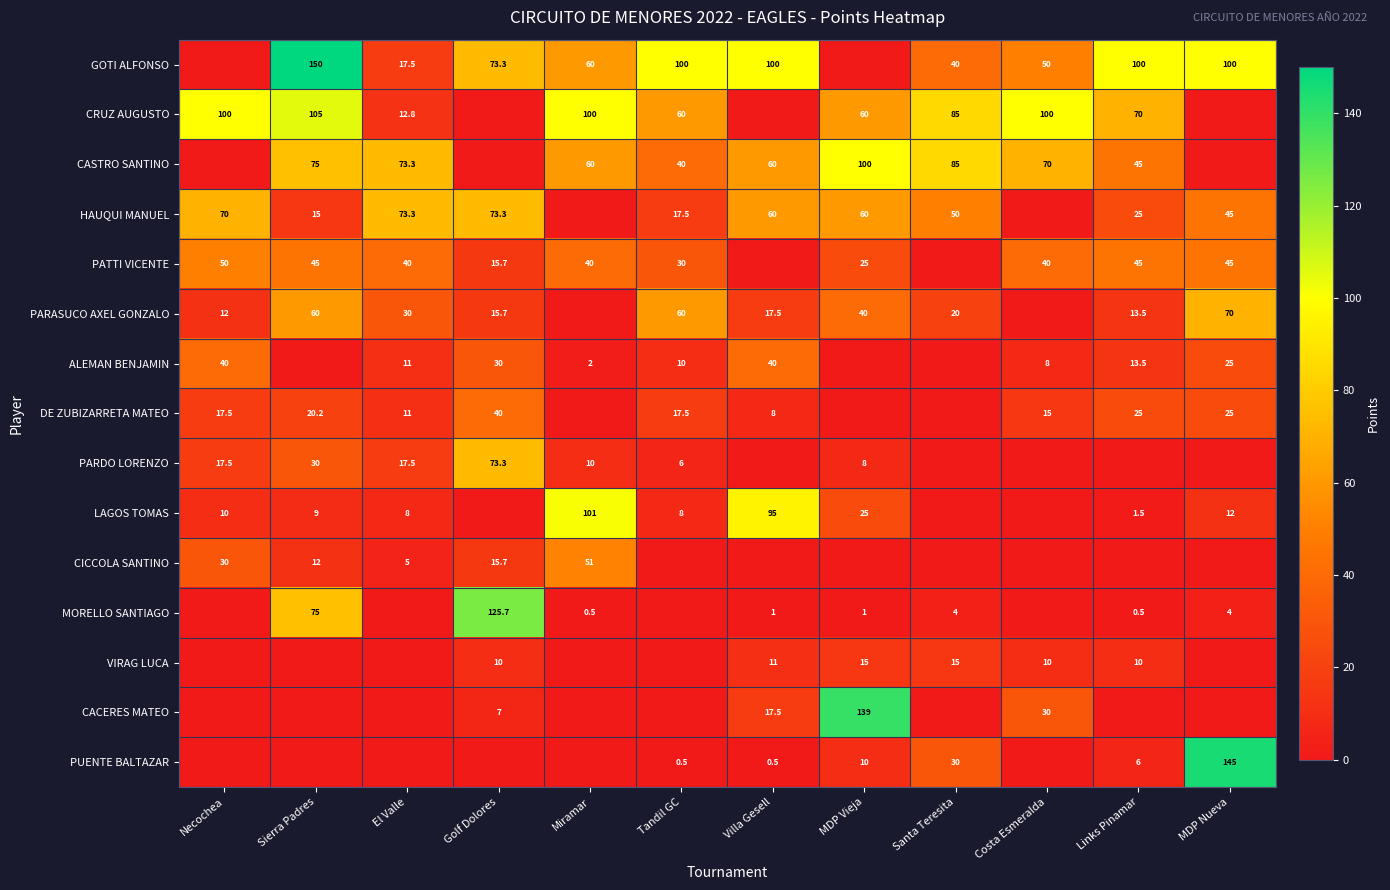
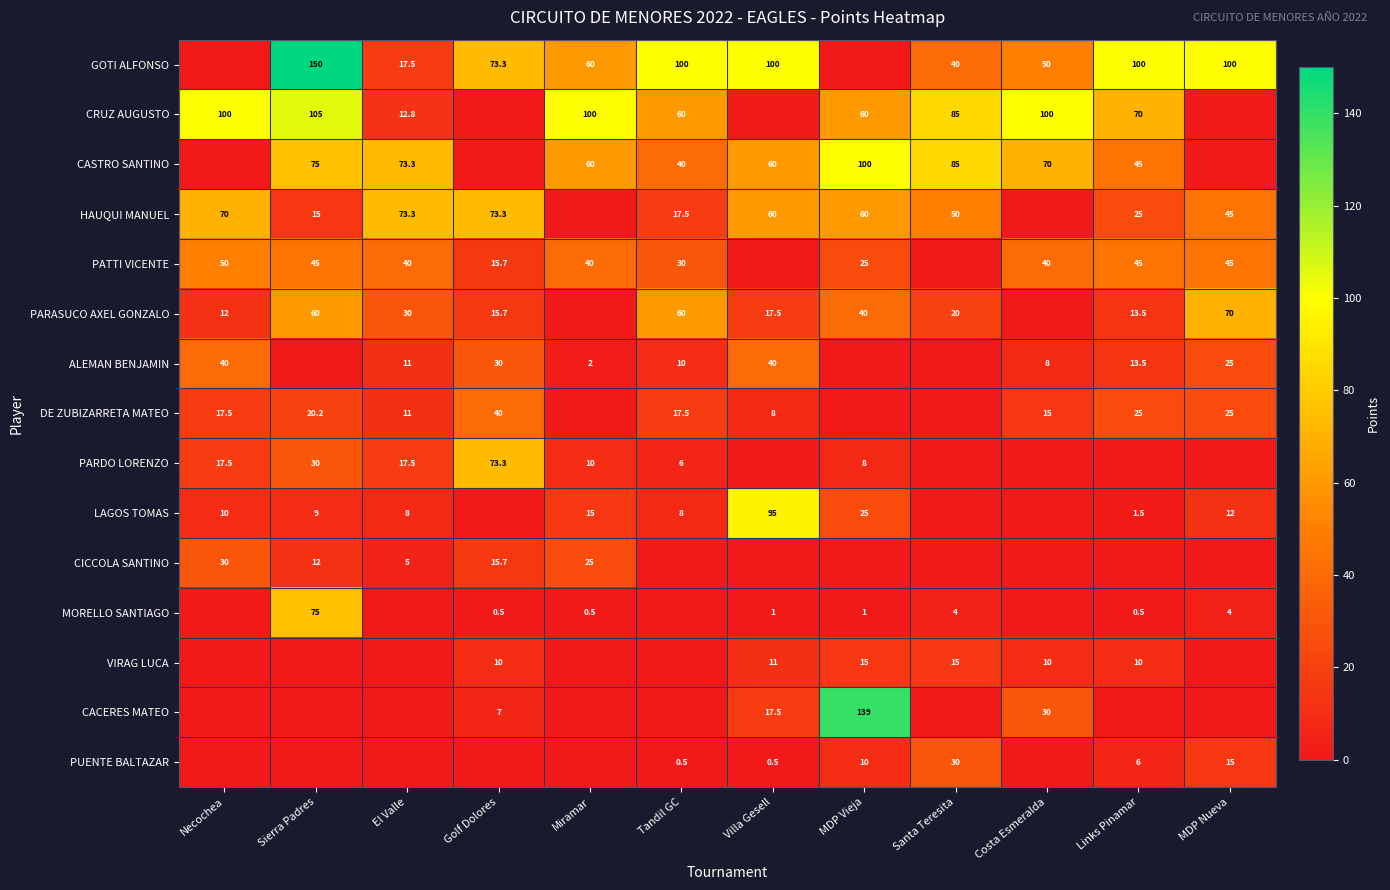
  {
    "GOTI ALFONSO": {
      "Sierra Padres": 150,
      "El Valle": 17.5,
      "Golf Dolores": 73.3,
      "Miramar": 60,
      "Tandil GC": 100,
      "Villa Gesell": 100,
      "Santa Teresita": 40,
      "Costa Esmeralda": 50,
      "Links Pinamar": 100,
      "MDP Nueva": 100
    },
    "CRUZ AUGUSTO": {
      "Necochea": 100,
      "Sierra Padres": 105,
      "El Valle": 12.8,
      "Miramar": 100,
      "Tandil GC": 60,
      "MDP Vieja": 60,
      "Santa Teresita": 85,
      "Costa Esmeralda": 100,
      "Links Pinamar": 70
    },
    "CASTRO SANTINO": {
      "Sierra Padres": 75,
      "El Valle": 73.3,
      "Miramar": 60,
      "Tandil GC": 40,
      "Villa Gesell": 60,
      "MDP Vieja": 100,
      "Santa Teresita": 85,
      "Costa Esmeralda": 70,
      "Links Pinamar": 45
    },
    "HAUQUI MANUEL": {
      "Necochea": 70,
      "Sierra Padres": 15,
      "El Valle": 73.3,
      "Golf Dolores": 73.3,
      "Tandil GC": 17.5,
      "Villa Gesell": 60,
      "MDP Vieja": 60,
      "Santa Teresita": 50,
      "Links Pinamar": 25,
      "MDP Nueva": 45
    },
    "PATTI VICENTE": {
      "Necochea": 50,
      "Sierra Padres": 45,
      "El Valle": 40,
      "Golf Dolores": 15.7,
      "Miramar": 40,
      "Tandil GC": 30,
      "MDP Vieja": 25,
      "Costa Esmeralda": 40,
      "Links Pinamar": 45,
      "MDP Nueva": 45
    },
    "PARASUCO AXEL GONZALO": {
      "Necochea": 12,
      "Sierra Padres": 60,
      "El Valle": 30,
      "Golf Dolores": 15.7,
      "Tandil GC": 60,
      "Villa Gesell": 17.5,
      "MDP Vieja": 40,
      "Santa Teresita": 20,
      "Links Pinamar": 13.5,
      "MDP Nueva": 70
    },
    "ALEMAN BENJAMIN": {
      "Necochea": 40,
      "El Valle": 11,
      "Golf Dolores": 30,
      "Miramar": 2,
      "Tandil GC": 10,
      "Villa Gesell": 40,
      "Costa Esmeralda": 8,
      "Links Pinamar": 13.5,
      "MDP Nueva": 25
    },
    "DE ZUBIZARRETA MATEO": {
      "Necochea": 17.5,
      "Sierra Padres": 20.2,
      "El Valle": 11,
      "Golf Dolores": 40,
      "Tandil GC": 17.5,
      "Villa Gesell": 8,
      "Costa Esmeralda": 15,
      "Links Pinamar": 25,
      "MDP Nueva": 25
    },
    "PARDO LORENZO": {
      "Necochea": 17.5,
      "Sierra Padres": 30,
      "El Valle": 17.5,
      "Golf Dolores": 73.3,
      "Miramar": 10,
      "Tandil GC": 6,
      "MDP Vieja": 8
    },
    "LAGOS TOMAS": {
      "Necochea": 10,
      "Sierra Padres": 9,
      "El Valle": 8,
-     "Miramar": 101,
+     "Miramar": 15,
      "Tandil GC": 8,
      "Villa Gesell": 95,
      "MDP Vieja": 25,
      "Links Pinamar": 1.5,
      "MDP Nueva": 12
    },
    "CICCOLA SANTINO": {
      "Necochea": 30,
      "Sierra Padres": 12,
      "El Valle": 5,
      "Golf Dolores": 15.7,
-     "Miramar": 51
+     "Miramar": 25
    },
    "MORELLO SANTIAGO": {
      "Sierra Padres": 75,
-     "Golf Dolores": 125.7,
+     "Golf Dolores": 0.5,
      "Miramar": 0.5,
      "Villa Gesell": 1,
      "MDP Vieja": 1,
      "Santa Teresita": 4,
      "Links Pinamar": 0.5,
      "MDP Nueva": 4
    },
    "VIRAG LUCA": {
      "Golf Dolores": 10,
      "Villa Gesell": 11,
      "MDP Vieja": 15,
      "Santa Teresita": 15,
      "Costa Esmeralda": 10,
      "Links Pinamar": 10
    },
    "CACERES MATEO": {
      "Golf Dolores": 7,
      "Villa Gesell": 17.5,
      "MDP Vieja": 139,
      "Costa Esmeralda": 30
    },
    "PUENTE BALTAZAR": {
      "Tandil GC": 0.5,
      "Villa Gesell": 0.5,
      "MDP Vieja": 10,
      "Santa Teresita": 30,
      "Links Pinamar": 6,
-     "MDP Nueva": 145
+     "MDP Nueva": 15
    }
  }
